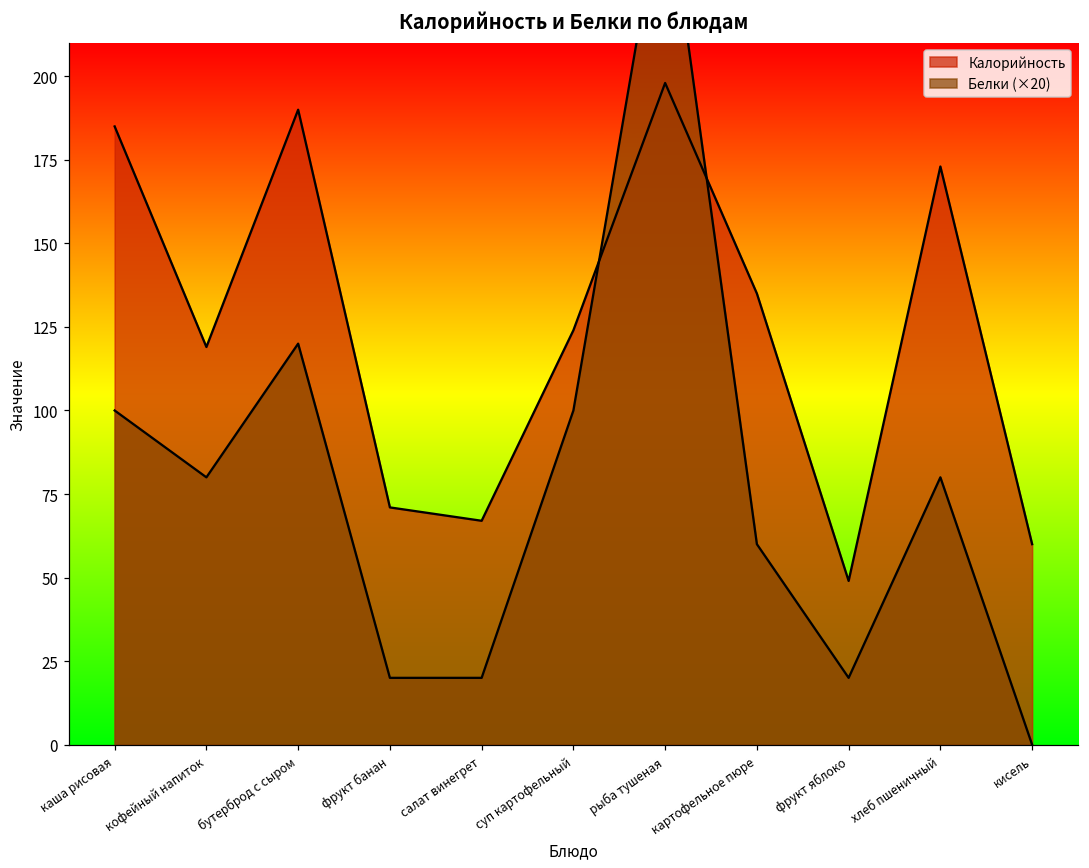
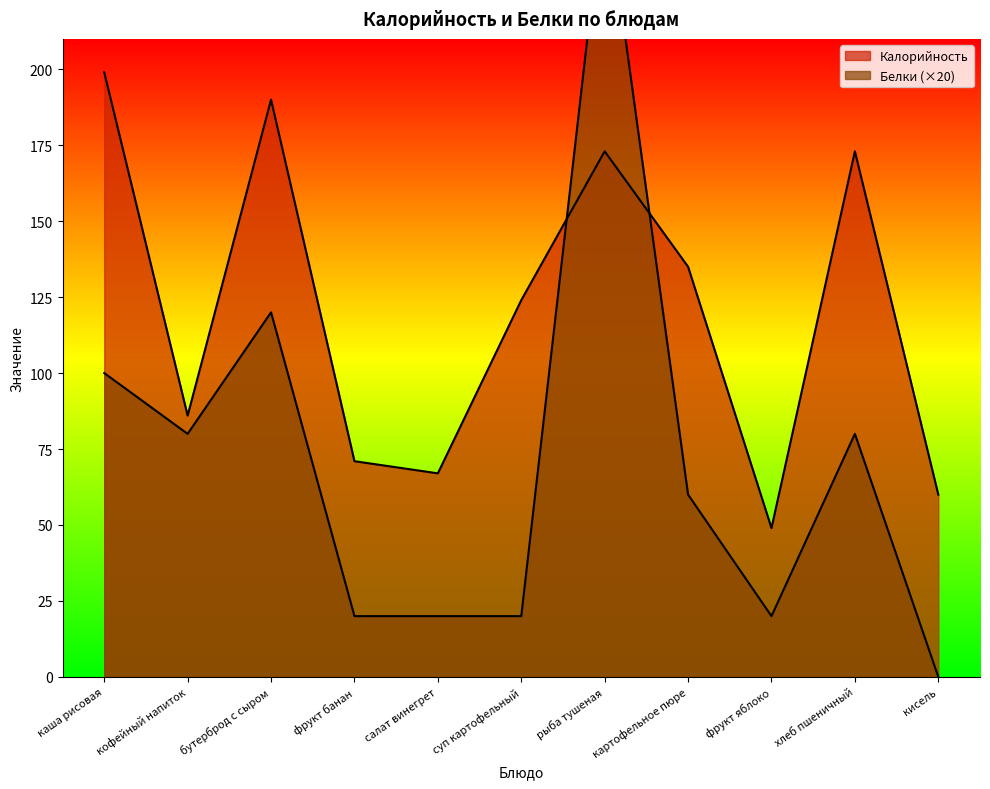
  {
    "Калорийность": {
-     "каша рисовая": 185,
-     "кофейный напиток": 119,
+     "каша рисовая": 199,
+     "кофейный напиток": 86,
      "бутерброд с сыром": 190,
      "фрукт банан": 71,
      "салат винегрет": 67,
      "суп картофельный": 124,
-     "рыба тушеная": 198,
+     "рыба тушеная": 173,
      "картофельное пюре": 135,
      "фрукт яблоко": 49,
      "хлеб пшеничный": 173,
      "кисель": 60
    },
    "Белки (×20)": {
      "каша рисовая": 100,
      "кофейный напиток": 80,
      "бутерброд с сыром": 120,
      "фрукт банан": 20,
      "салат винегрет": 20,
-     "суп картофельный": 100,
+     "суп картофельный": 20,
      "картофельное пюре": 60,
      "фрукт яблоко": 20,
      "хлеб пшеничный": 80,
      "кисель": 0
    }
  }
